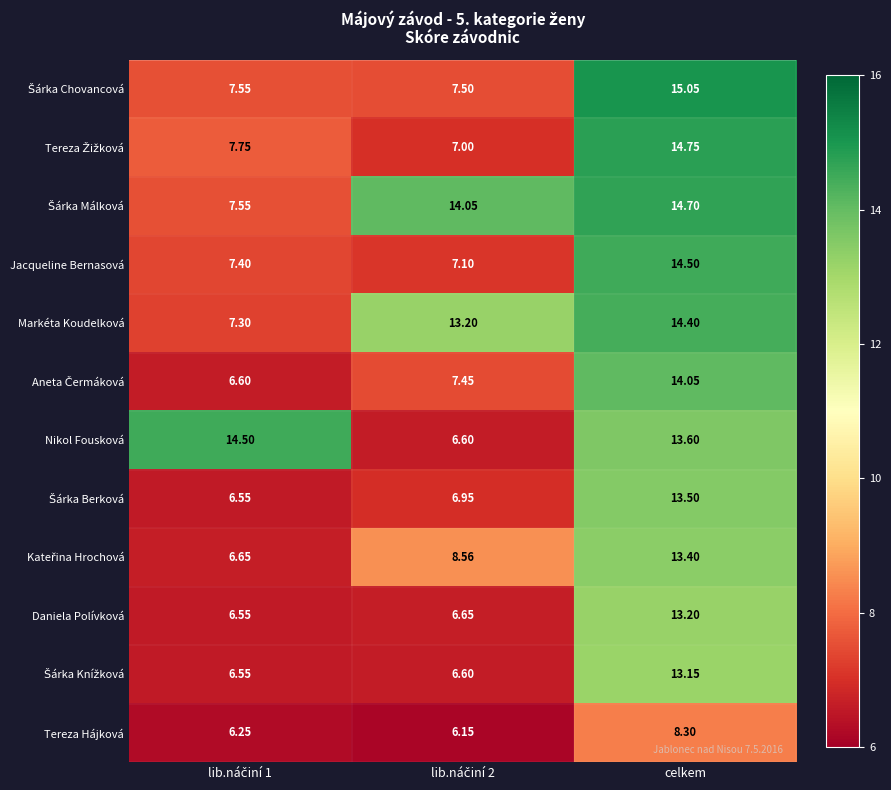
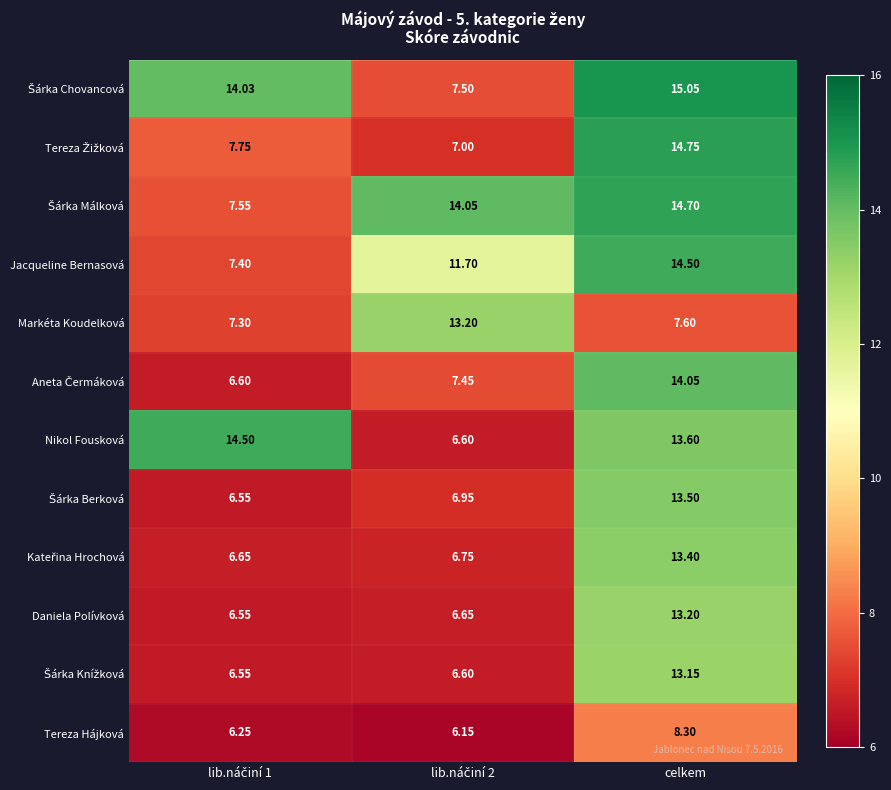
  {
    "Šárka Chovancová": {
-     "lib.náčiní 1": 7.55,
+     "lib.náčiní 1": 14.03,
      "lib.náčiní 2": 7.50,
      "celkem": 15.05
    },
    "Tereza Žižková": {
      "lib.náčiní 1": 7.75,
      "lib.náčiní 2": 7.00,
      "celkem": 14.75
    },
    "Šárka Málková": {
      "lib.náčiní 1": 7.55,
      "lib.náčiní 2": 14.05,
      "celkem": 14.70
    },
    "Jacqueline Bernasová": {
      "lib.náčiní 1": 7.40,
-     "lib.náčiní 2": 7.10,
+     "lib.náčiní 2": 11.70,
      "celkem": 14.50
    },
    "Markéta Koudelková": {
      "lib.náčiní 1": 7.30,
      "lib.náčiní 2": 13.20,
-     "celkem": 14.40
+     "celkem": 7.60
    },
    "Aneta Čermáková": {
      "lib.náčiní 1": 6.60,
      "lib.náčiní 2": 7.45,
      "celkem": 14.05
    },
    "Nikol Fousková": {
      "lib.náčiní 1": 14.50,
      "lib.náčiní 2": 6.60,
      "celkem": 13.60
    },
    "Šárka Berková": {
      "lib.náčiní 1": 6.55,
      "lib.náčiní 2": 6.95,
      "celkem": 13.50
    },
    "Kateřina Hrochová": {
      "lib.náčiní 1": 6.65,
-     "lib.náčiní 2": 8.56,
+     "lib.náčiní 2": 6.75,
      "celkem": 13.40
    },
    "Daniela Polívková": {
      "lib.náčiní 1": 6.55,
      "lib.náčiní 2": 6.65,
      "celkem": 13.20
    },
    "Šárka Knížková": {
      "lib.náčiní 1": 6.55,
      "lib.náčiní 2": 6.60,
      "celkem": 13.15
    },
    "Tereza Hájková": {
      "lib.náčiní 1": 6.25,
      "lib.náčiní 2": 6.15
    }
  }
